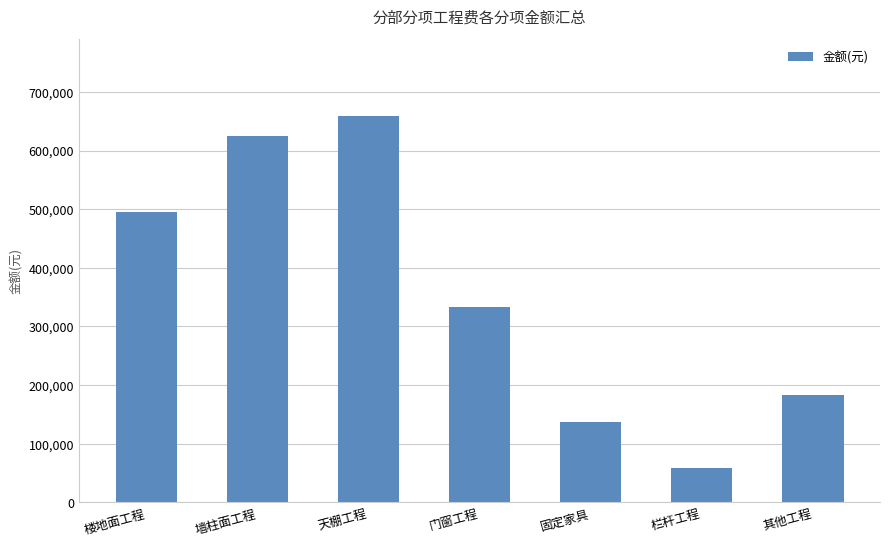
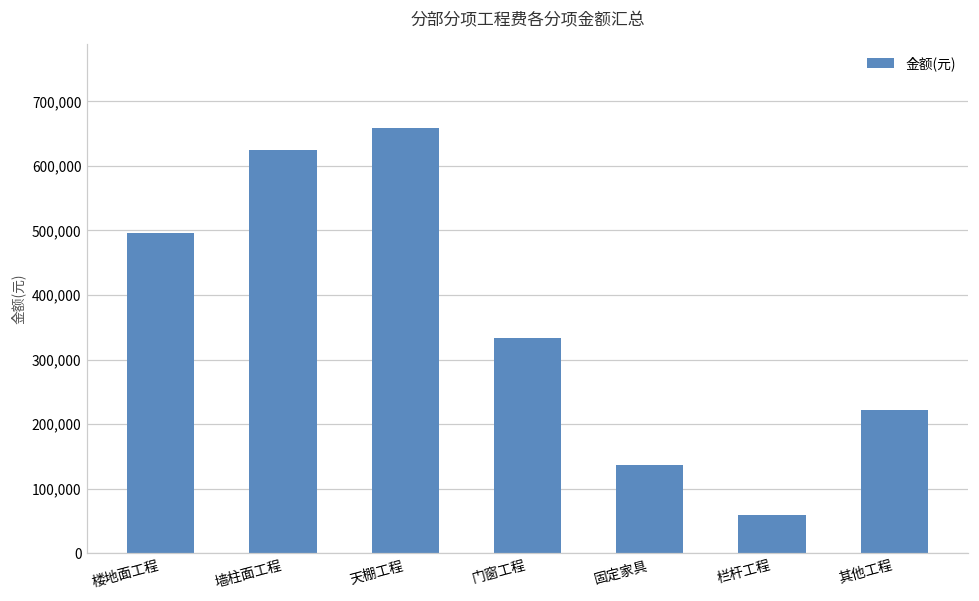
  {
    "楼地面工程": "500,000",
    "墙柱面工程": "630,000",
    "天棚工程": "660,000",
    "门窗工程": "330,000",
    "固定家具": "140,000",
    "栏杆工程": "60,000",
-   "其他工程": "180,000"
+   "其他工程": "220,000"
  }
